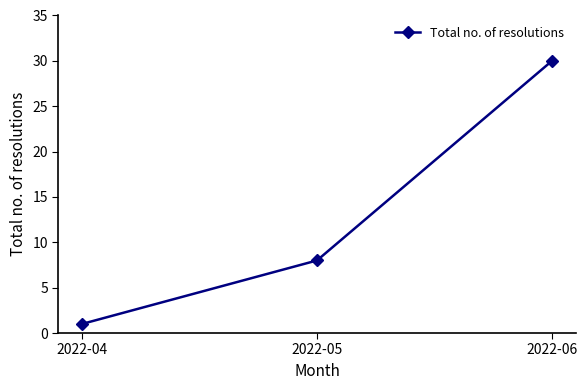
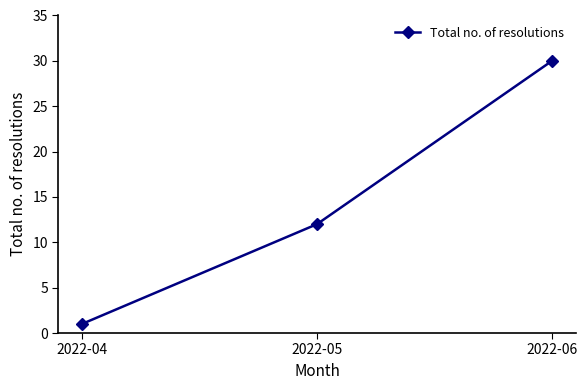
  {
    "2022-04": 1,
-   "2022-05": 8,
+   "2022-05": 12,
    "2022-06": 30
  }
